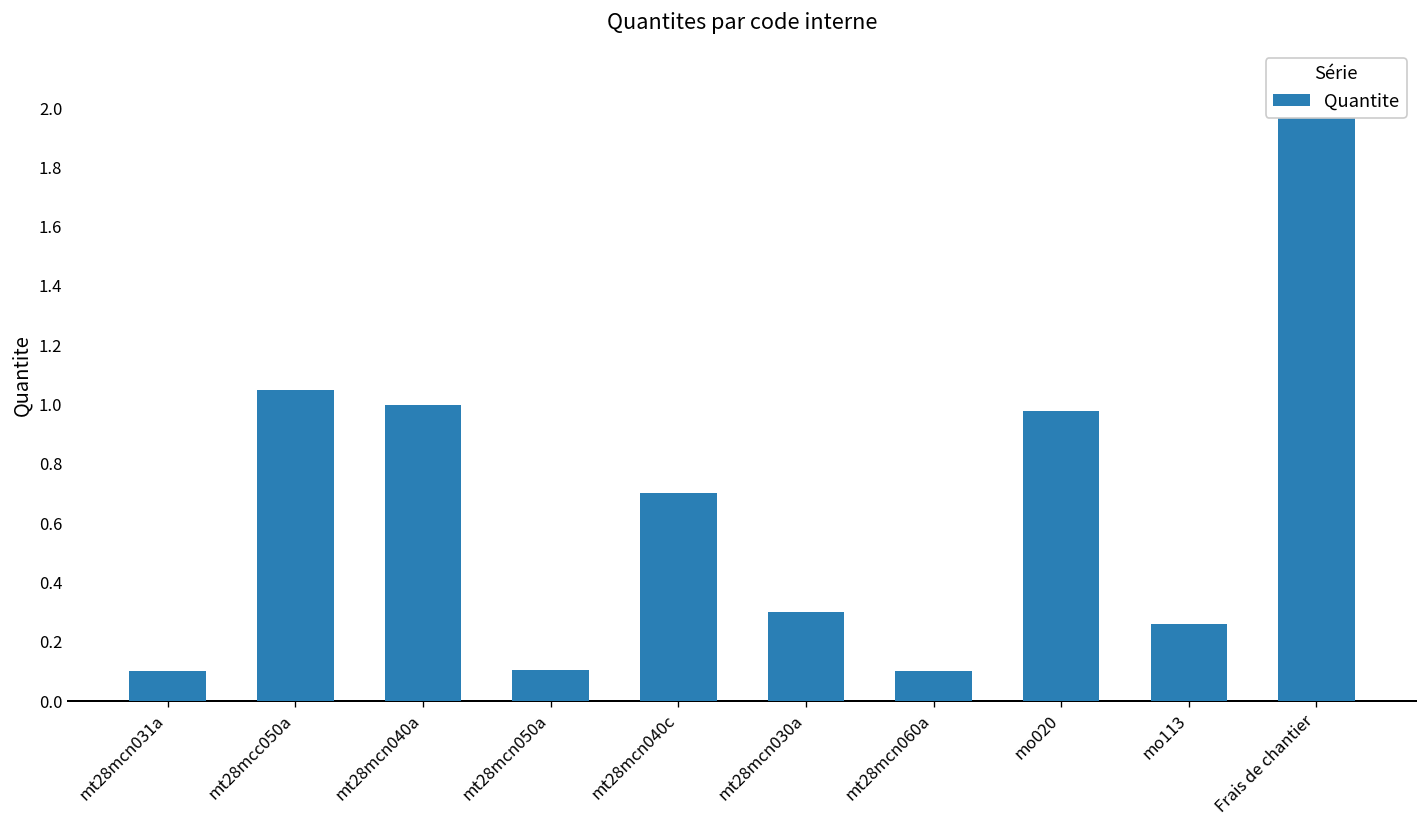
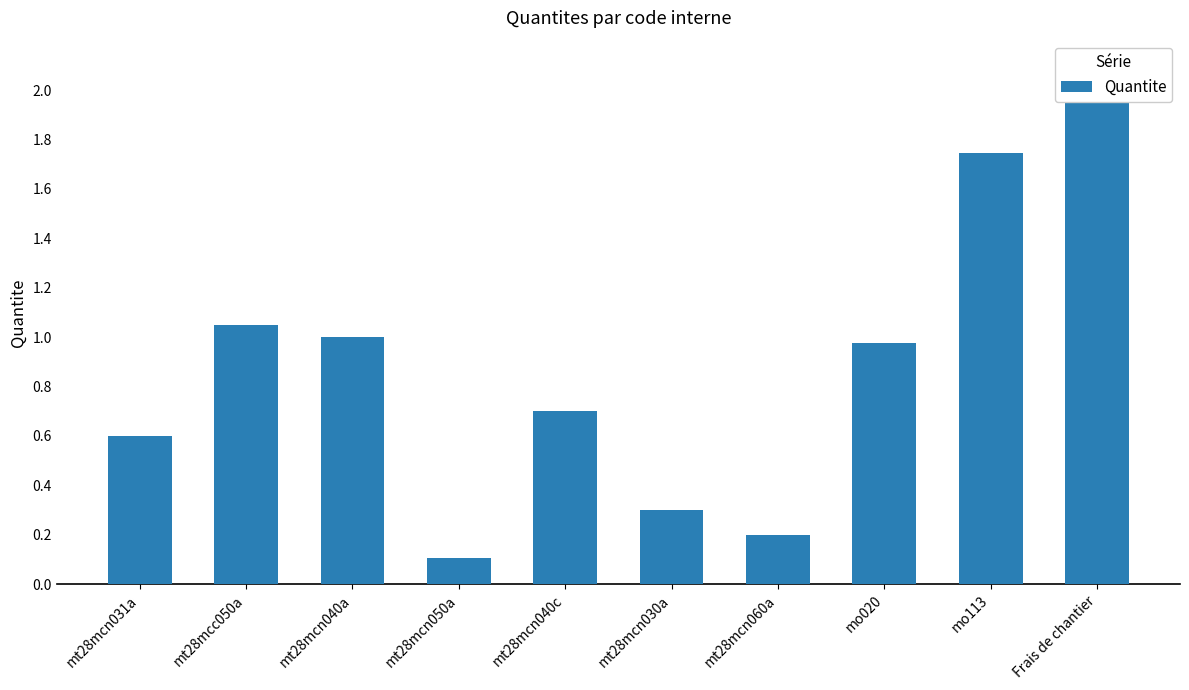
  {
-   "mt28mcn031a": 0.1,
+   "mt28mcn031a": 0.6,
    "mt28mcc050a": 1.05,
    "mt28mcn040a": 1.00,
    "mt28mcn050a": 0.10,
    "mt28mcn040c": 0.70,
    "mt28mcn030a": 0.30,
-   "mt28mcn060a": 0.1,
+   "mt28mcn060a": 0.2,
    "mo020": 0.98,
-   "mo113": 0.26
+   "mo113": 1.75
  }
